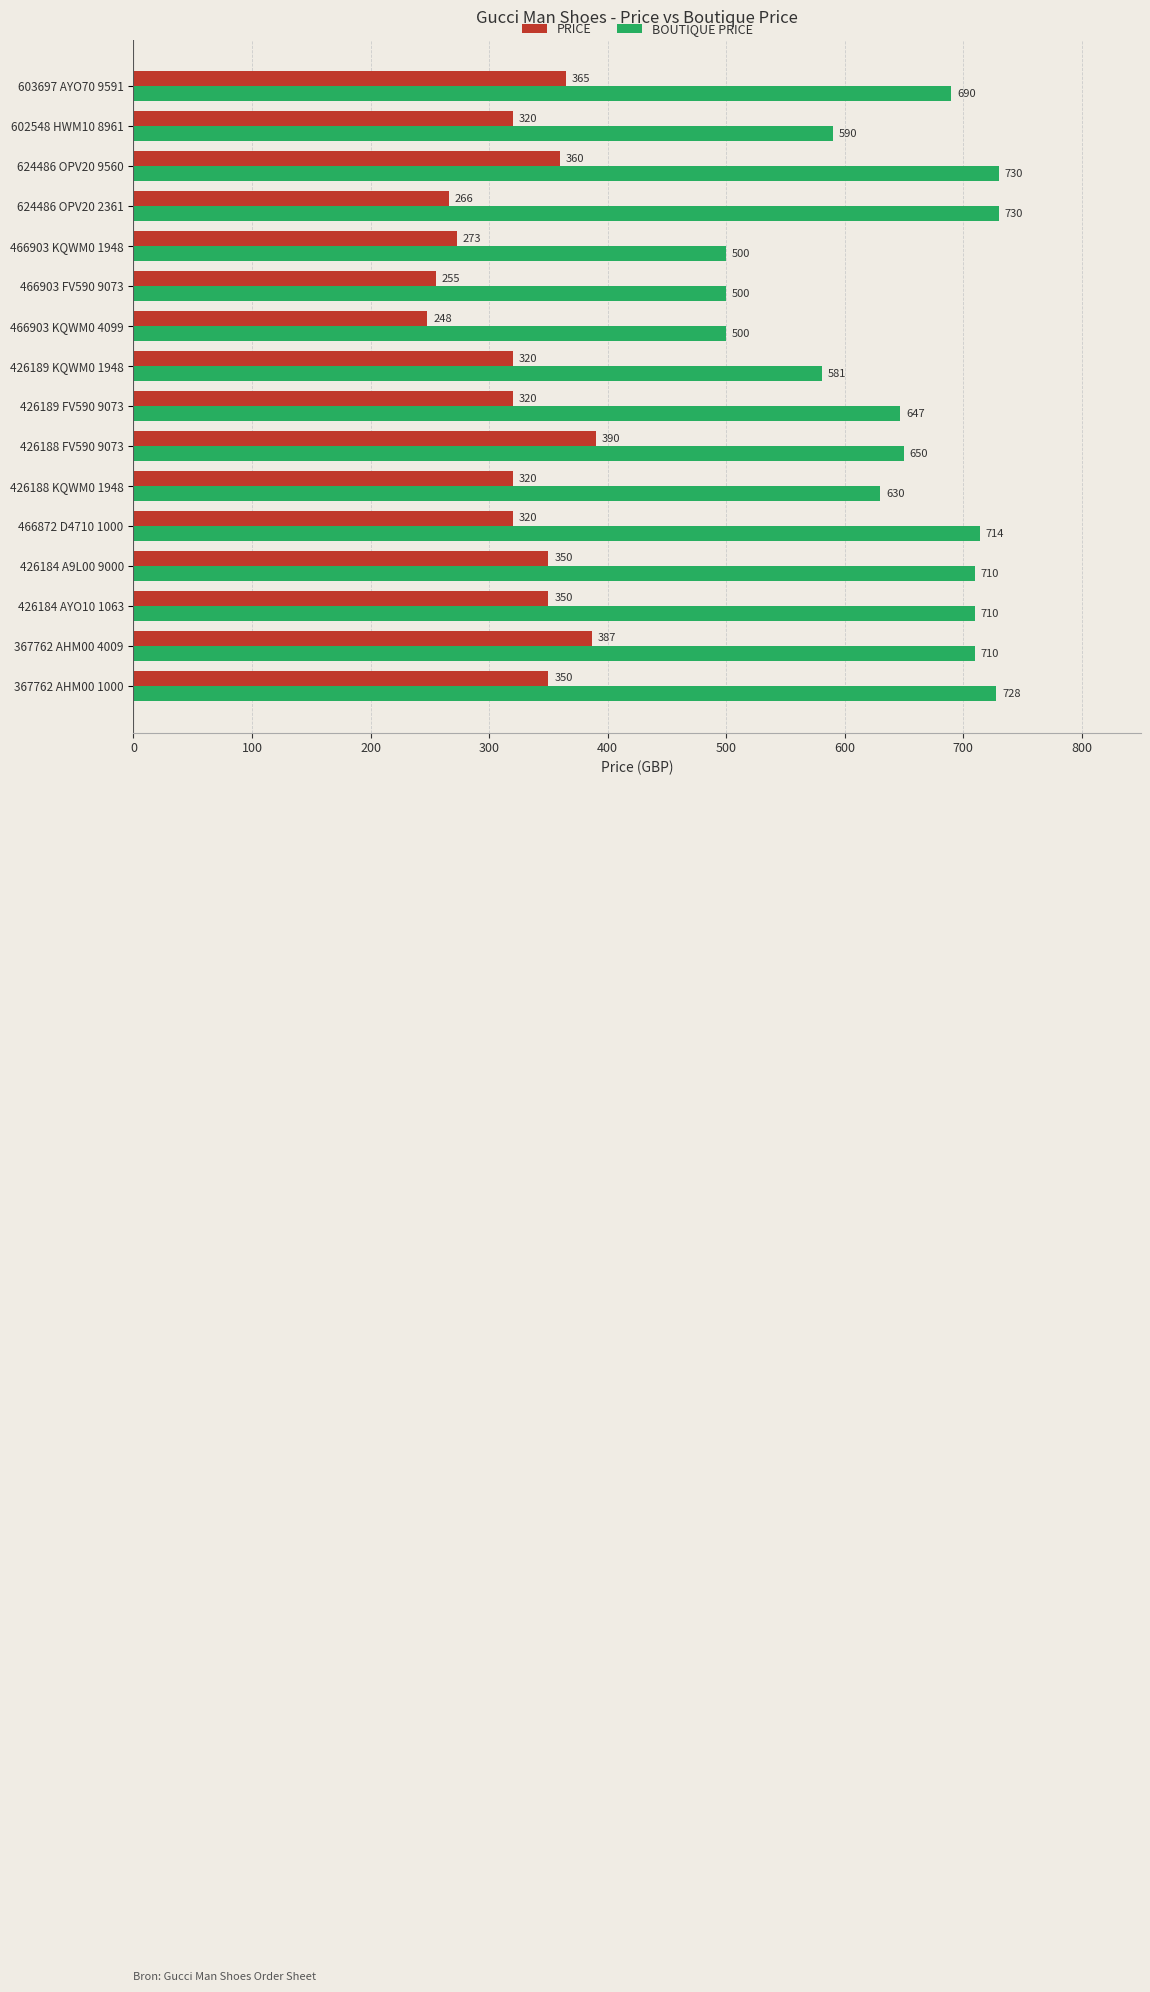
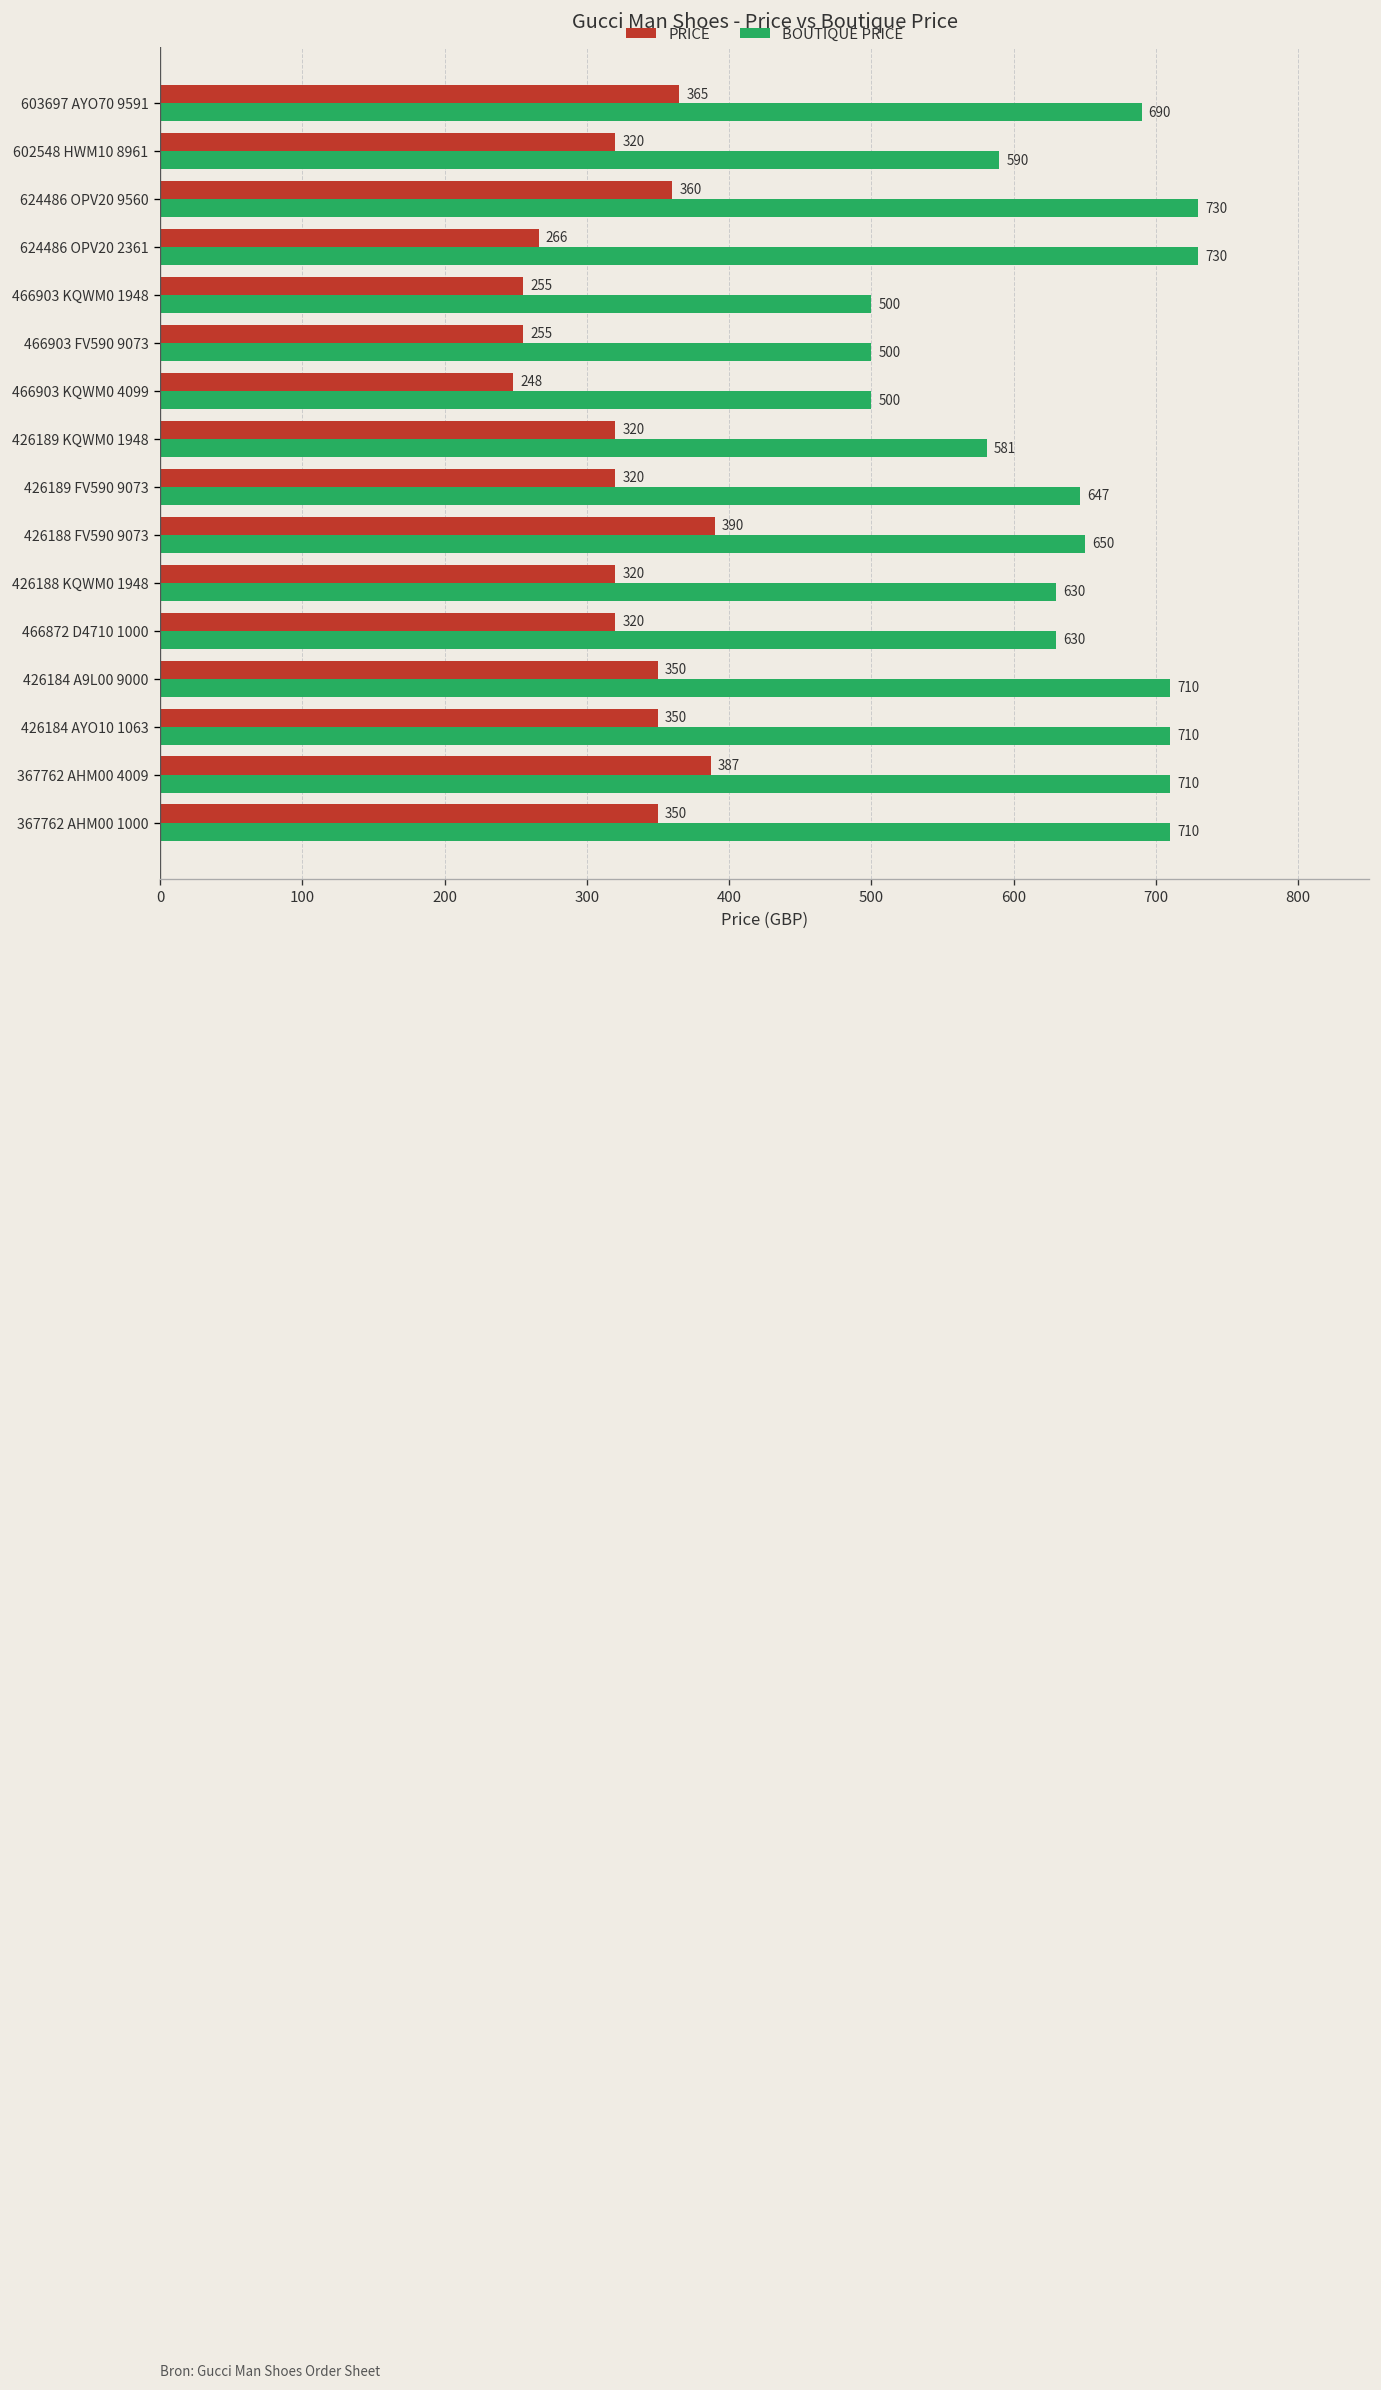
  {
    "PRICE": {
      "603697 AYO70 9591": 365,
      "602548 HWM10 8961": 320,
      "624486 OPV20 9560": 360,
      "624486 OPV20 2361": 266,
-     "466903 KQWM0 1948": 273,
+     "466903 KQWM0 1948": 255,
      "466903 FV590 9073": 255,
      "466903 KQWM0 4099": 248,
      "426189 KQWM0 1948": 320,
      "426189 FV590 9073": 320,
      "426188 FV590 9073": 390,
      "426188 KQWM0 1948": 320,
      "466872 D4710 1000": 320,
      "426184 A9L00 9000": 350,
      "426184 AYO10 1063": 350,
      "367762 AHM00 4009": 387,
      "367762 AHM00 1000": 350
    },
    "BOUTIQUE PRICE": {
      "603697 AYO70 9591": 690,
      "602548 HWM10 8961": 590,
      "624486 OPV20 9560": 730,
      "624486 OPV20 2361": 730,
      "466903 KQWM0 1948": 500,
      "466903 FV590 9073": 500,
      "466903 KQWM0 4099": 500,
      "426189 KQWM0 1948": 581,
      "426189 FV590 9073": 647,
      "426188 FV590 9073": 650,
      "426188 KQWM0 1948": 630,
-     "466872 D4710 1000": 714,
+     "466872 D4710 1000": 630,
      "426184 A9L00 9000": 710,
      "426184 AYO10 1063": 710,
      "367762 AHM00 4009": 710,
-     "367762 AHM00 1000": 728
+     "367762 AHM00 1000": 710
    }
  }
